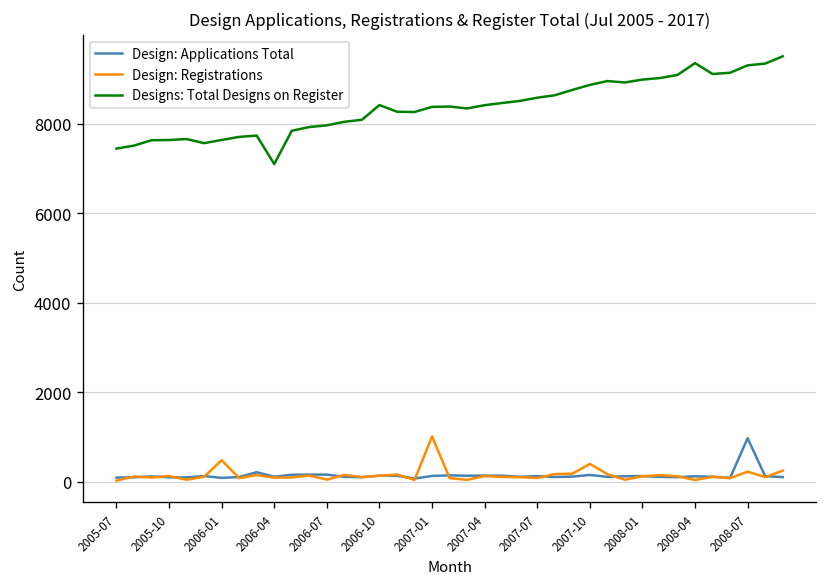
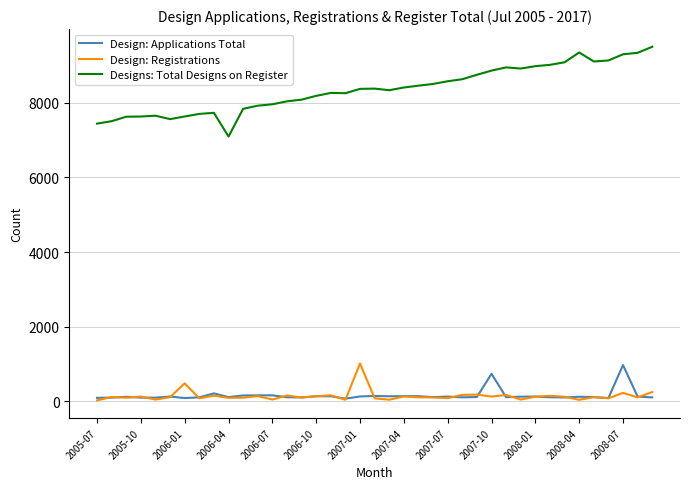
  {
    "Design: Applications Total": {
      "2006-01": 100,
      "2006-07": 200,
      "2007-01": 100,
-     "2007-10": 200,
+     "2007-10": 700,
      "2008-04": 100,
      "2008-07": 1000
    },
    "Design: Registrations": {
      "2006-01": 500,
      "2006-07": 0,
      "2007-01": 1000,
-     "2007-10": 400,
+     "2007-10": 100,
      "2008-04": 0,
      "2008-07": 200
    },
    "Designs: Total Designs on Register": {
      "2005-07": 7400,
      "2005-10": 7600,
      "2006-01": 7600,
      "2006-04": 7100,
      "2006-07": 8000,
-     "2006-10": 8400,
+     "2006-10": 8200,
      "2007-01": 8400,
      "2007-04": 8400,
      "2007-07": 8600,
      "2007-10": 8900,
      "2008-01": 9000,
      "2008-04": 9400,
      "2008-07": 9300
    }
  }
